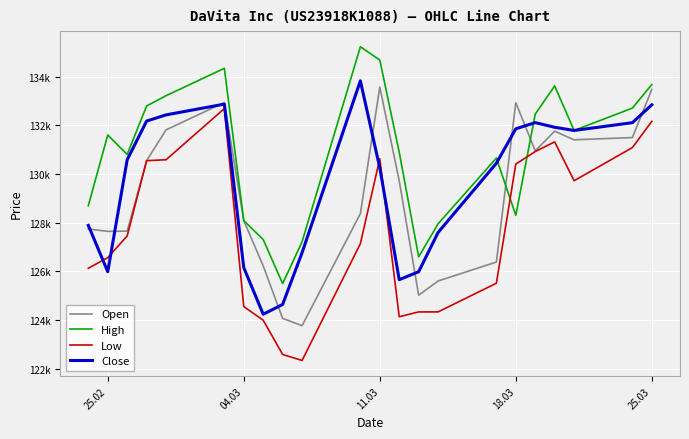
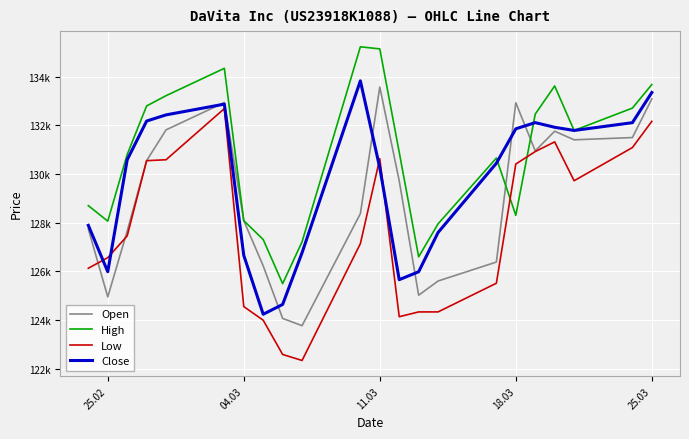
  {
    "Open": {
-     "25.02": 127600,
+     "25.02": 124900,
      "11.03": 133600,
      "18.03": 132900,
-     "25.03": 133500
+     "25.03": 133100
    },
    "High": {
-     "25.02": 131600,
-     "11.03": 134700,
+     "25.02": 128100,
+     "11.03": 135200,
      "18.03": 128300,
      "25.03": 133700
    },
    "Low": {
      "25.02": 126600,
      "04.03": 124500,
      "11.03": 130600,
      "18.03": 130400,
      "25.03": 132200
    },
    "Close": {
      "25.02": 126000,
-     "04.03": 126200,
+     "04.03": 126700,
      "11.03": 130300,
      "18.03": 131900,
-     "25.03": 132900
+     "25.03": 133400
    }
  }
